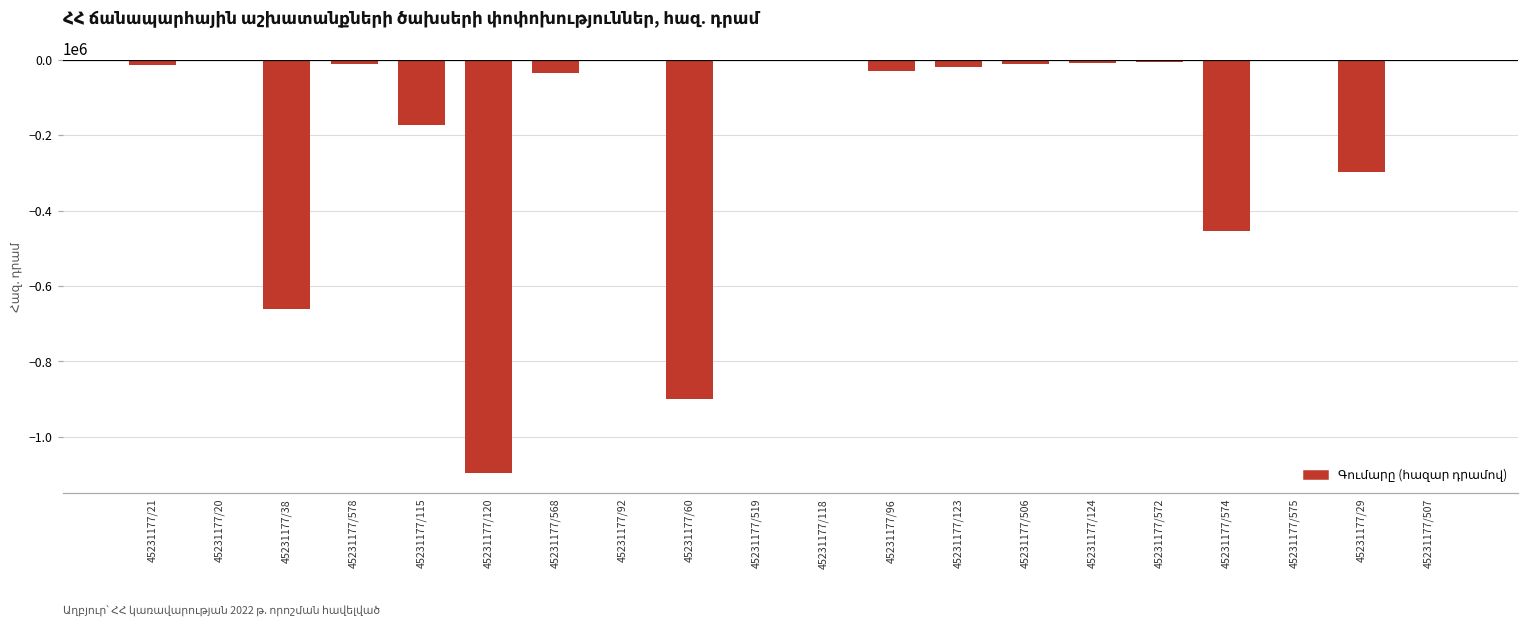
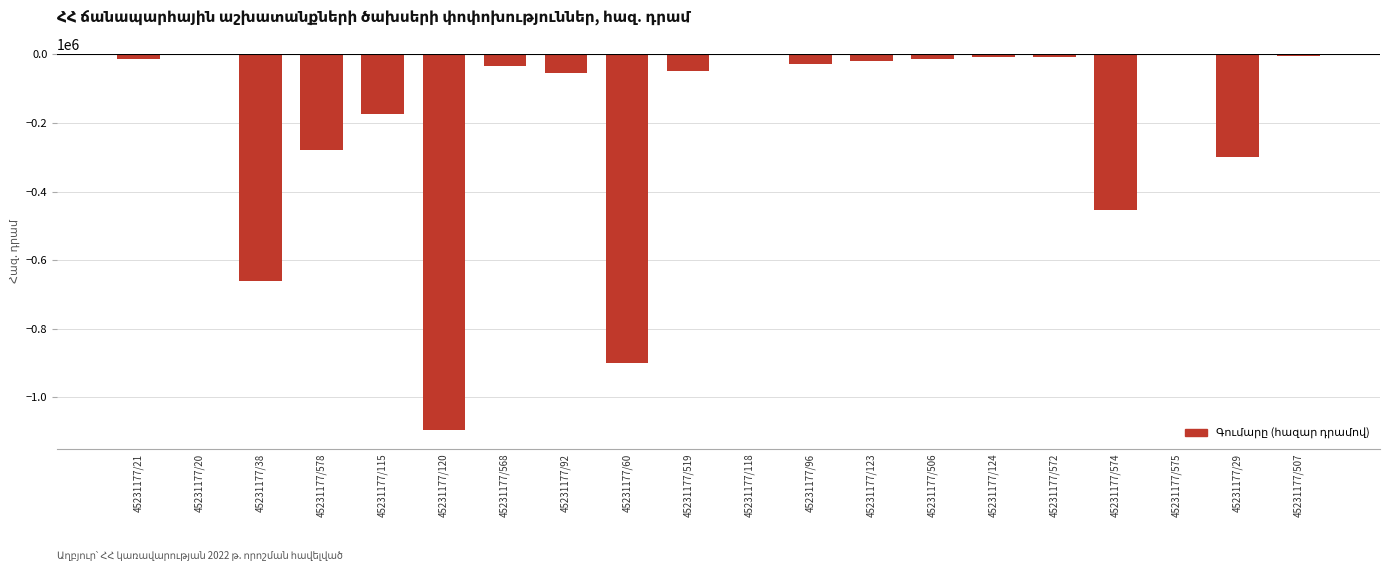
  {
    "45231177/21": -10000,
    "45231177/38": -660000,
-   "45231177/578": -10000,
+   "45231177/578": -280000,
    "45231177/115": -170000,
    "45231177/120": -1100000,
    "45231177/568": -30000,
-   "45231177/92": 0,
+   "45231177/92": -60000,
    "45231177/60": -900000,
-   "45231177/519": 0,
+   "45231177/519": -50000,
    "45231177/96": -30000,
    "45231177/123": -20000,
    "45231177/506": -10000,
    "45231177/124": -10000,
    "45231177/574": -460000,
    "45231177/29": -300000
  }
